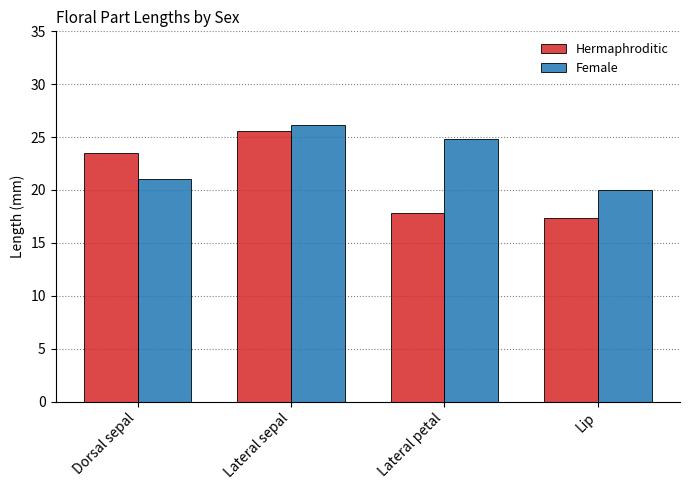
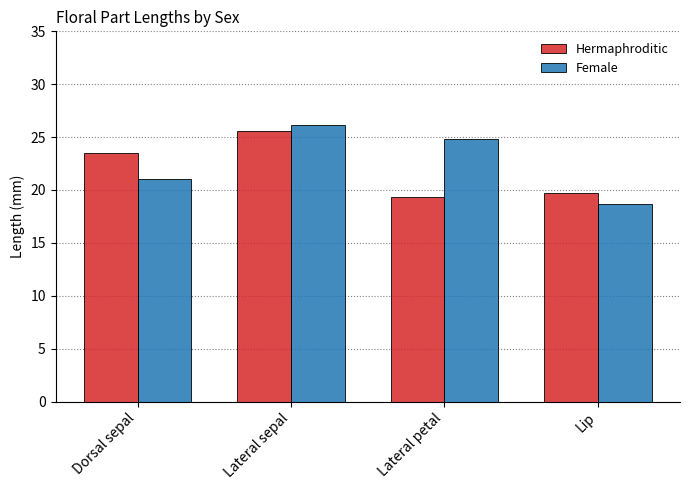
  {
    "Hermaphroditic": {
      "Dorsal sepal": 23.5,
      "Lateral sepal": 25.6,
-     "Lateral petal": 17.8,
-     "Lip": 17.4
+     "Lateral petal": 19.3,
+     "Lip": 19.7
    },
    "Female": {
      "Dorsal sepal": 21.1,
      "Lateral sepal": 26.2,
      "Lateral petal": 24.8,
-     "Lip": 20.0
+     "Lip": 18.7
    }
  }
